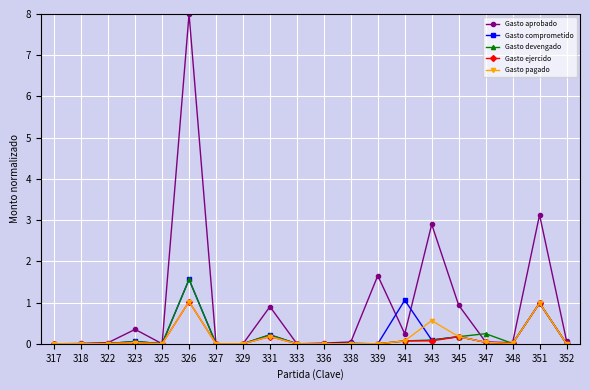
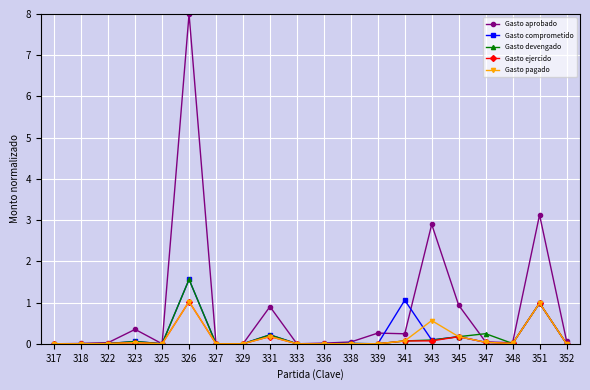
  {
    "Gasto aprobado": {
      "323": 0.4,
      "326": 8.0,
      "331": 0.9,
-     "339": 1.7,
+     "339": 0.3,
      "341": 0.2,
      "343": 2.9,
      "345": 0.9,
      "351": 3.1,
      "352": 0.1
    },
    "Gasto comprometido": {
      "341": 1.1
    },
    "Gasto devengado": {
      "347": 0.2
    },
    "Gasto pagado": {
      "343": 0.6
    }
  }
